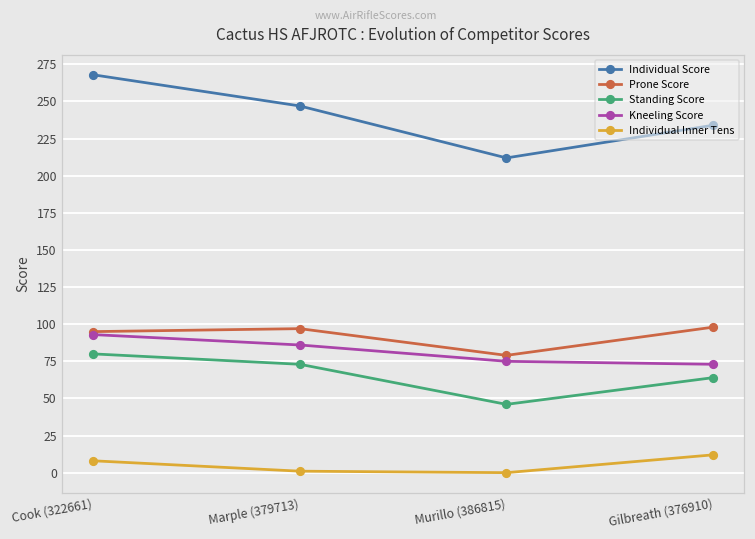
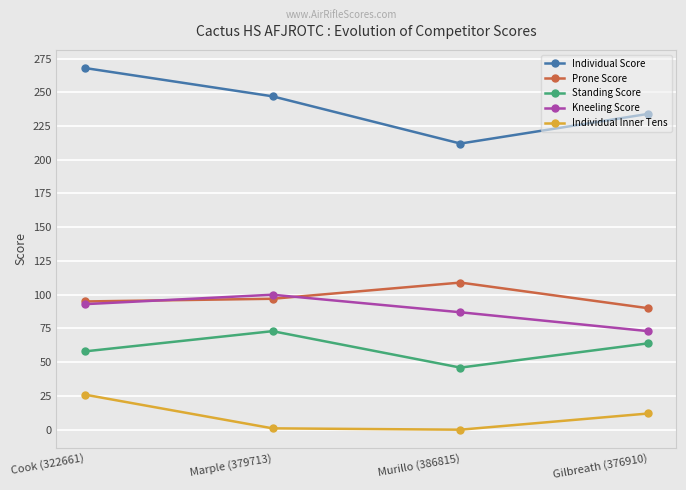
  {
    "Individual Score": {
      "Cook (322661)": 268,
      "Marple (379713)": 247,
      "Murillo (386815)": 212
    },
    "Prone Score": {
      "Cook (322661)": 95,
      "Marple (379713)": 97,
-     "Murillo (386815)": 79,
-     "Gilbreath (376910)": 98
+     "Murillo (386815)": 109,
+     "Gilbreath (376910)": 90
    },
    "Standing Score": {
-     "Cook (322661)": 80,
+     "Cook (322661)": 58,
      "Marple (379713)": 73,
      "Murillo (386815)": 46,
      "Gilbreath (376910)": 64
    },
    "Kneeling Score": {
      "Cook (322661)": 93,
-     "Marple (379713)": 86,
-     "Murillo (386815)": 75,
+     "Marple (379713)": 100,
+     "Murillo (386815)": 87,
      "Gilbreath (376910)": 73
    },
    "Individual Inner Tens": {
-     "Cook (322661)": 8,
+     "Cook (322661)": 26,
      "Marple (379713)": 1,
      "Murillo (386815)": 0,
      "Gilbreath (376910)": 12
    }
  }
